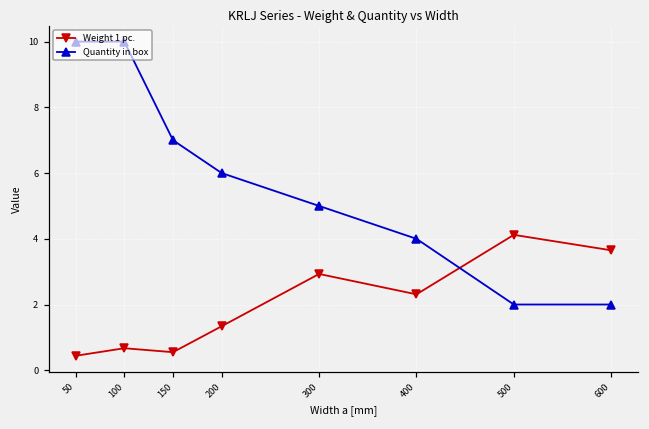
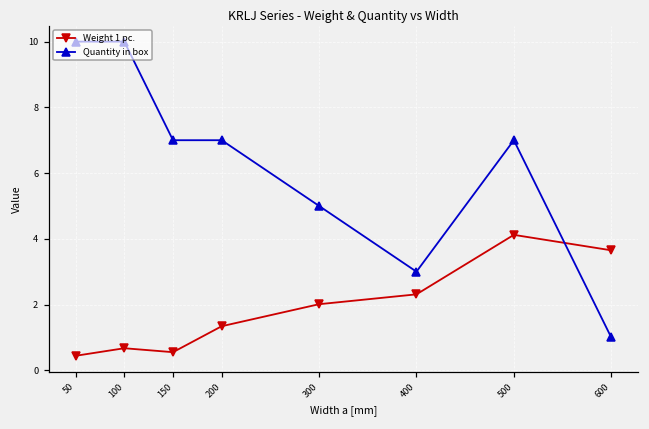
  {
    "Weight 1 pc.": {
      "50": 0.4,
      "100": 0.7,
      "150": 0.6,
      "200": 1.3,
-     "300": 2.9,
+     "300": 2.0,
      "400": 2.3,
      "500": 4.1,
      "600": 3.7
    },
    "Quantity in box": {
      "150": 7,
-     "200": 6,
+     "200": 7,
      "300": 5,
-     "400": 4,
-     "500": 2,
-     "600": 2
+     "400": 3,
+     "500": 7,
+     "600": 1
    }
  }
